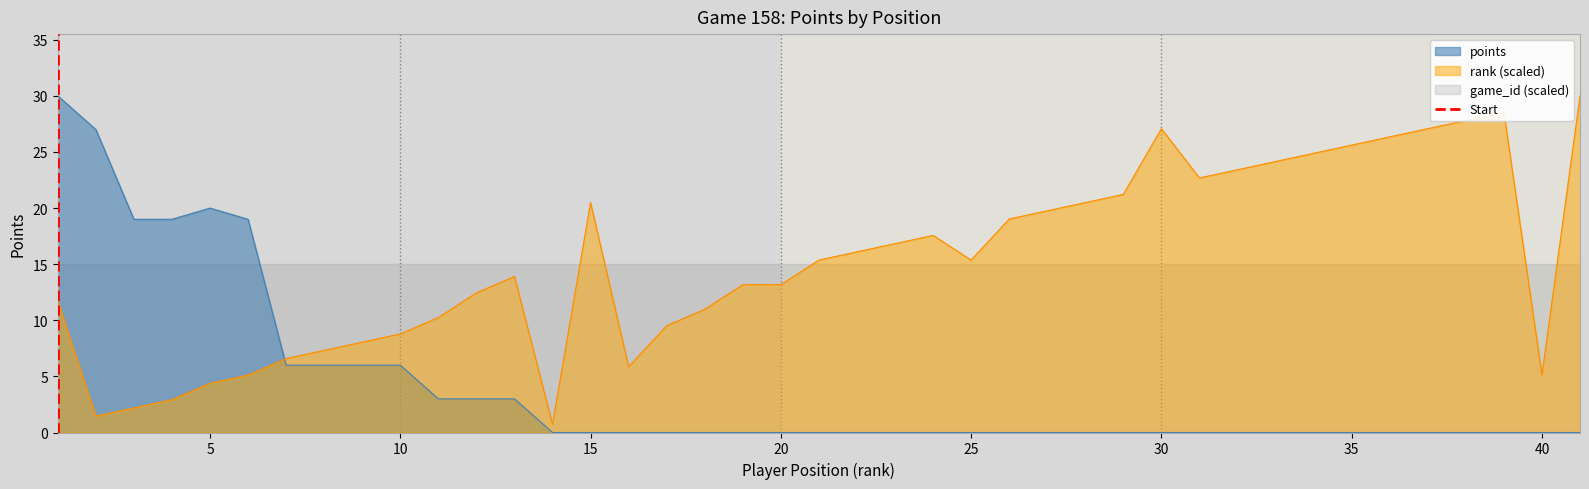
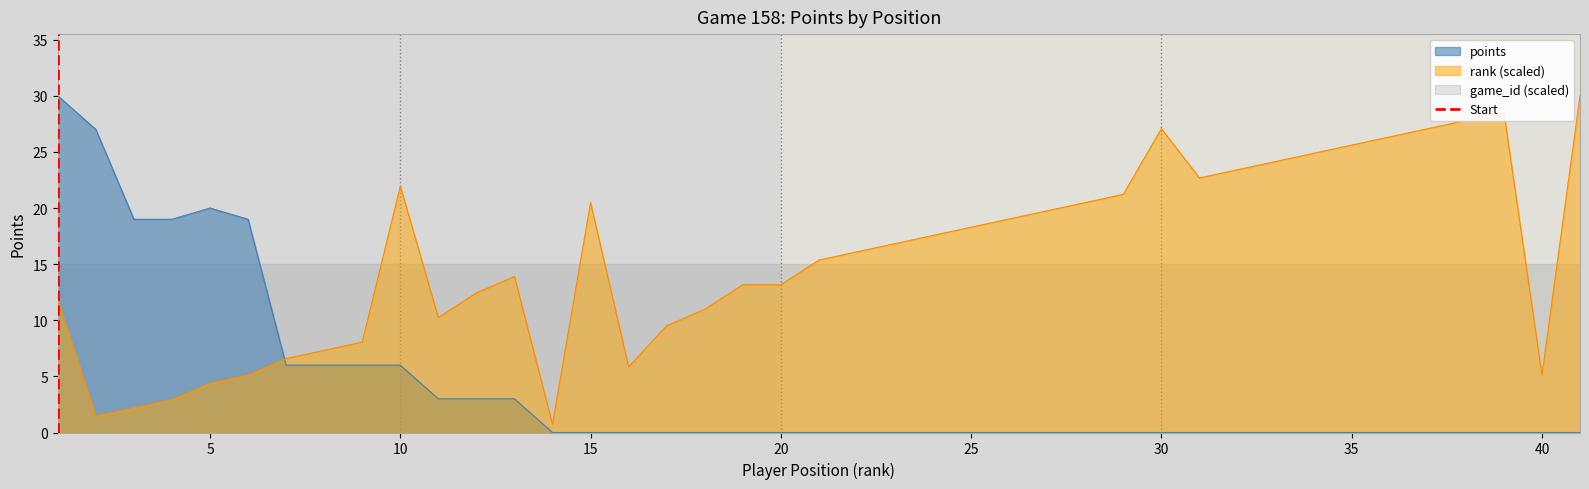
  {
    "points": {
      "5": 20.0,
      "10": 6.0,
      "15": 0.0,
      "20": 0.0,
      "25": 0.0,
      "30": 0.0,
      "35": 0.0,
      "40": 0.0
    },
    "rank (scaled)": {
      "5": 4.4,
-     "10": 8.8,
+     "10": 22.0,
      "15": 20.5,
      "20": 13.2,
-     "25": 15.4,
+     "25": 18.3,
      "30": 27.1,
      "35": 25.6,
      "40": 5.1
    },
    "game_id (scaled)": {
      "5": 15.0,
      "10": 15.0,
      "15": 15.0,
      "20": 15.0,
      "25": 15.0,
      "30": 15.0,
      "35": 15.0,
      "40": 15.0
    }
  }
